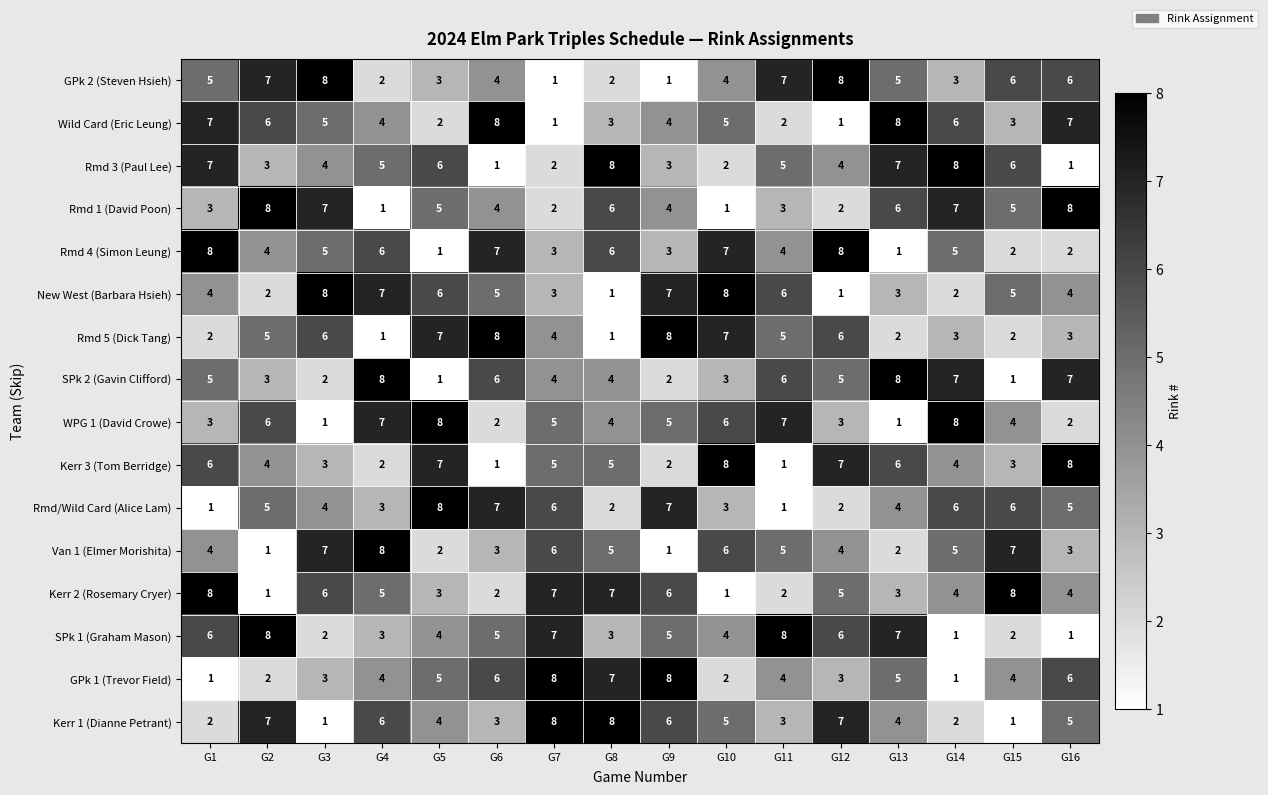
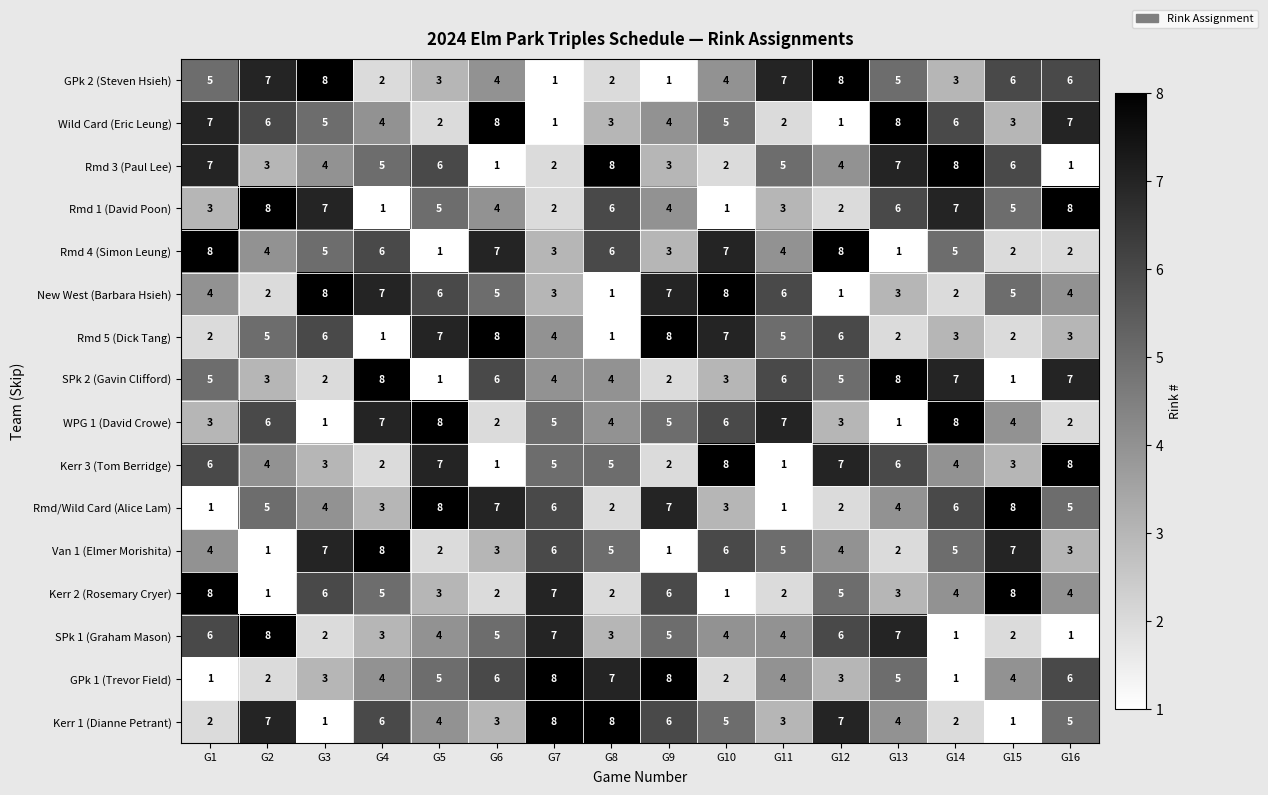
  {
    "Rmd/Wild Card (Alice Lam)": {
      "G1": 1,
      "G2": 5,
      "G3": 4,
      "G4": 3,
      "G5": 8,
      "G6": 7,
      "G7": 6,
      "G8": 2,
      "G9": 7,
      "G10": 3,
      "G11": 1,
      "G12": 2,
      "G13": 4,
      "G14": 6,
-     "G15": 6,
+     "G15": 8,
      "G16": 5
    },
    "Kerr 2 (Rosemary Cryer)": {
      "G1": 8,
      "G2": 1,
      "G3": 6,
      "G4": 5,
      "G5": 3,
      "G6": 2,
      "G7": 7,
-     "G8": 7,
+     "G8": 2,
      "G9": 6,
      "G10": 1,
      "G11": 2,
      "G12": 5,
      "G13": 3,
      "G14": 4,
      "G15": 8,
      "G16": 4
    },
    "SPk 1 (Graham Mason)": {
      "G1": 6,
      "G2": 8,
      "G3": 2,
      "G4": 3,
      "G5": 4,
      "G6": 5,
      "G7": 7,
      "G8": 3,
      "G9": 5,
      "G10": 4,
-     "G11": 8,
+     "G11": 4,
      "G12": 6,
      "G13": 7,
      "G14": 1,
      "G15": 2,
      "G16": 1
    }
  }
